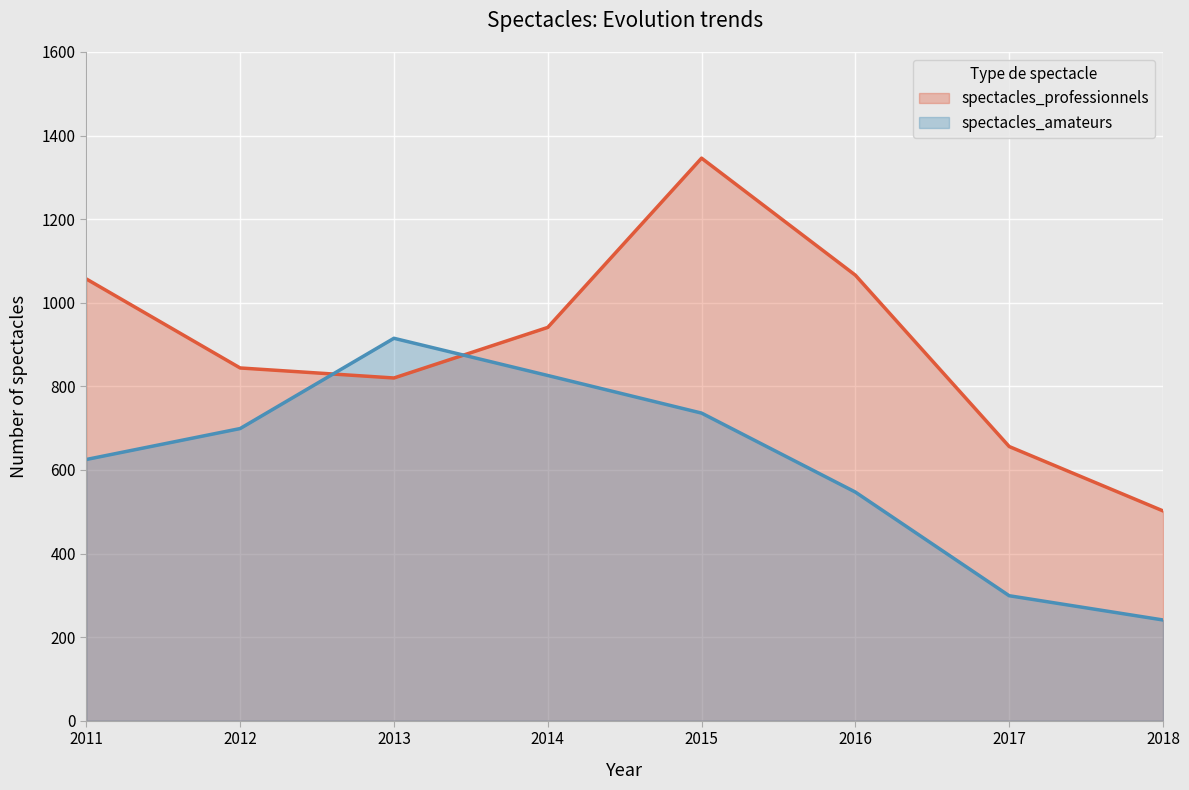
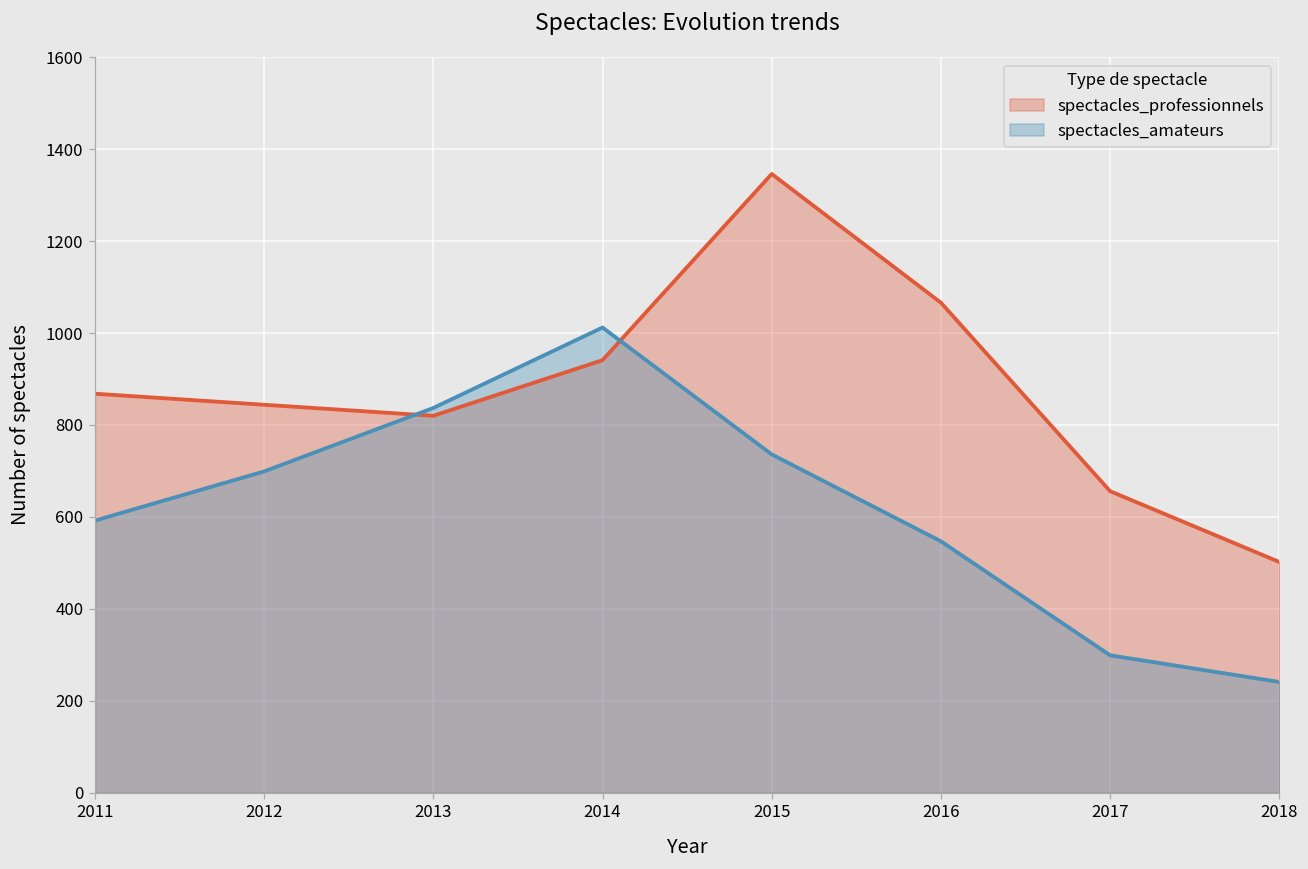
  {
    "spectacles_professionnels": {
-     "2011": 1060,
+     "2011": 870,
      "2012": 840,
      "2013": 820,
      "2014": 940,
      "2015": 1350,
      "2016": 1070,
      "2017": 660,
      "2018": 500
    },
    "spectacles_amateurs": {
-     "2011": 630,
+     "2011": 590,
      "2012": 700,
-     "2013": 920,
-     "2014": 830,
+     "2013": 840,
+     "2014": 1010,
      "2015": 740,
      "2016": 550,
      "2017": 300,
      "2018": 240
    }
  }
